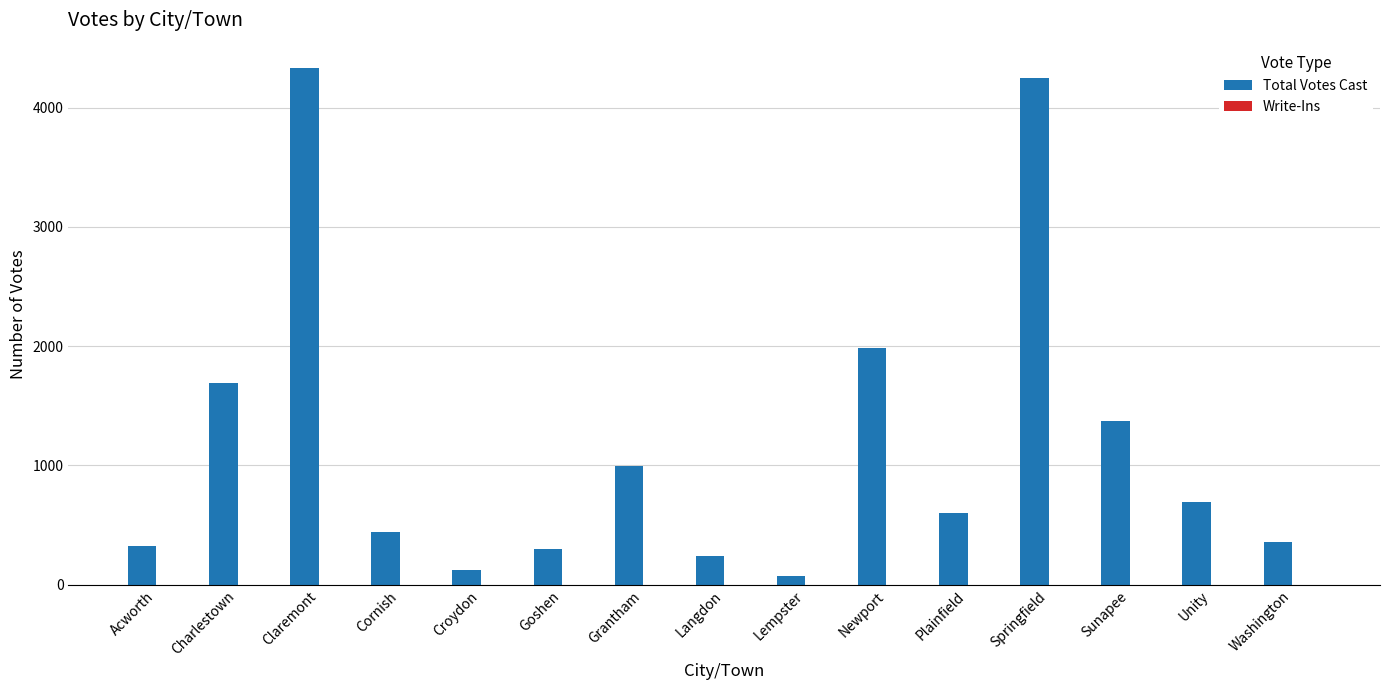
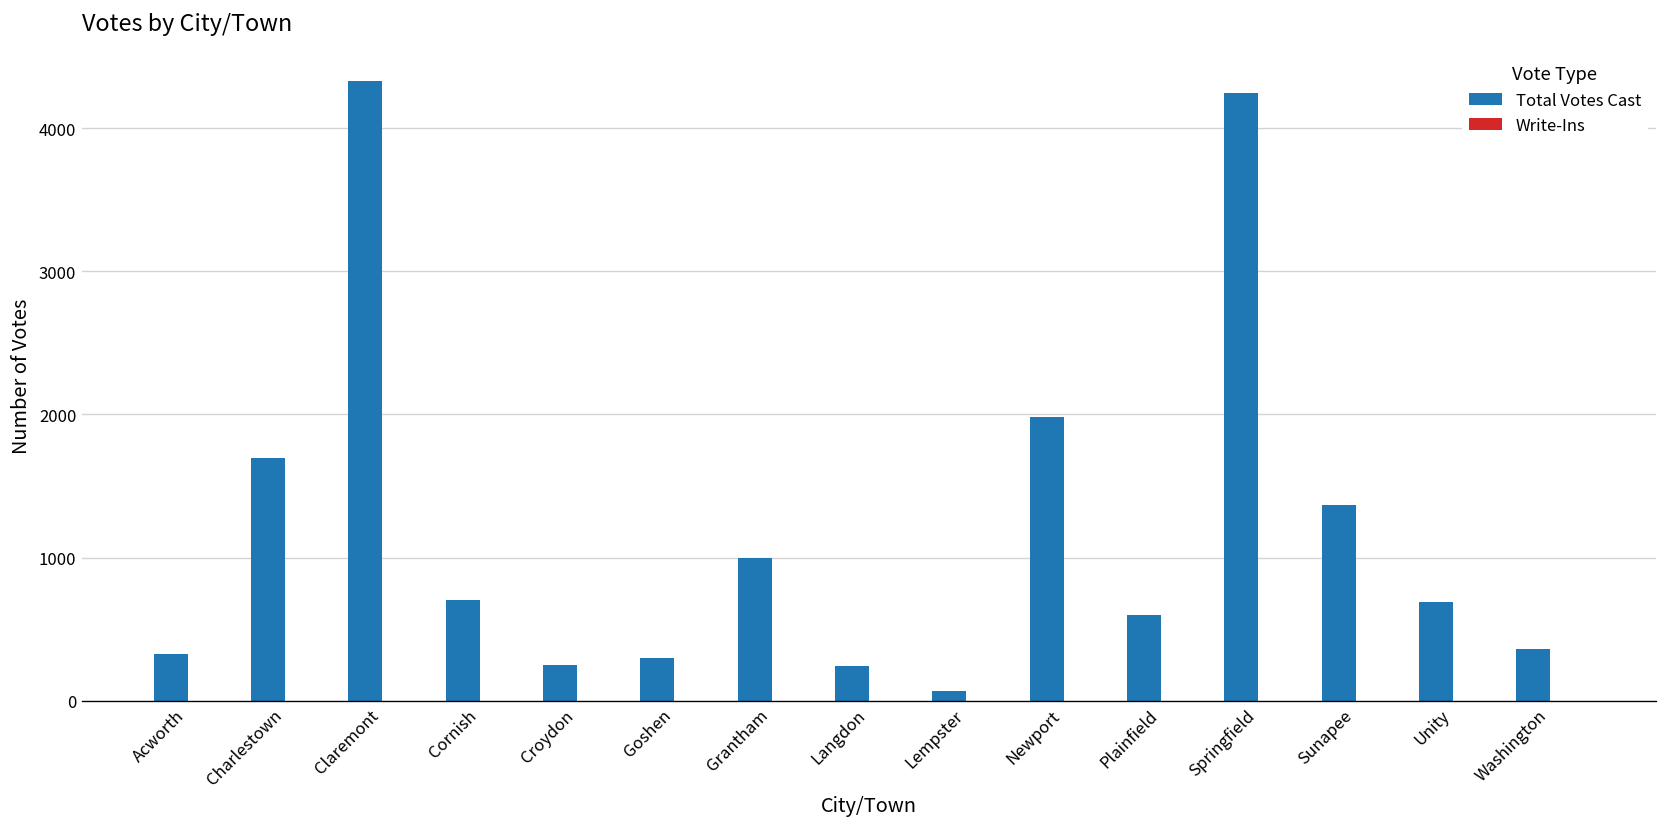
  {
    "Total Votes Cast": {
      "Acworth": 330,
      "Charlestown": 1690,
      "Claremont": 4330,
-     "Cornish": 450,
-     "Croydon": 120,
+     "Cornish": 700,
+     "Croydon": 250,
      "Goshen": 300,
      "Grantham": 990,
      "Langdon": 240,
      "Lempster": 70,
      "Newport": 1980,
      "Plainfield": 600,
      "Springfield": 4250,
      "Sunapee": 1370,
      "Unity": 690,
      "Washington": 360
    },
    "Write-Ins": {
      "Acworth": 0,
      "Charlestown": 0,
      "Claremont": 0,
      "Cornish": 0,
      "Croydon": 0,
      "Goshen": 0,
      "Grantham": 0,
      "Langdon": 0,
      "Lempster": 0,
      "Newport": 0,
      "Plainfield": 0,
      "Springfield": 0,
      "Sunapee": 0,
      "Unity": 0,
      "Washington": 0
    }
  }
